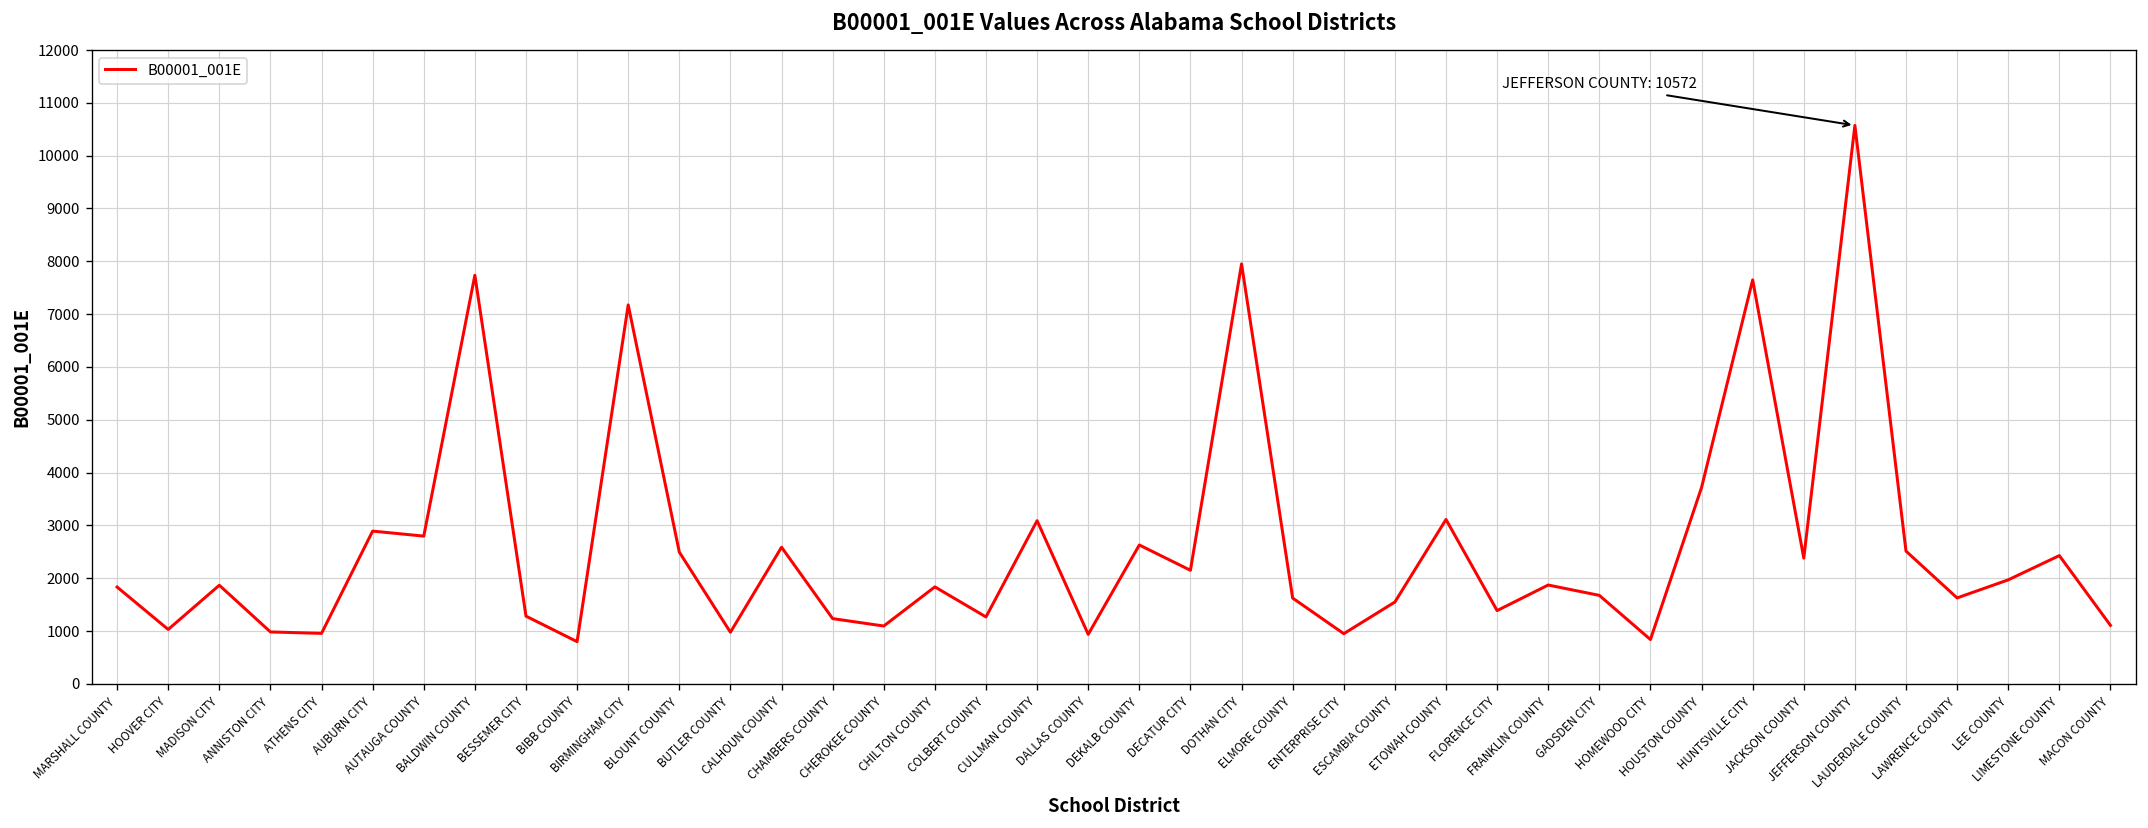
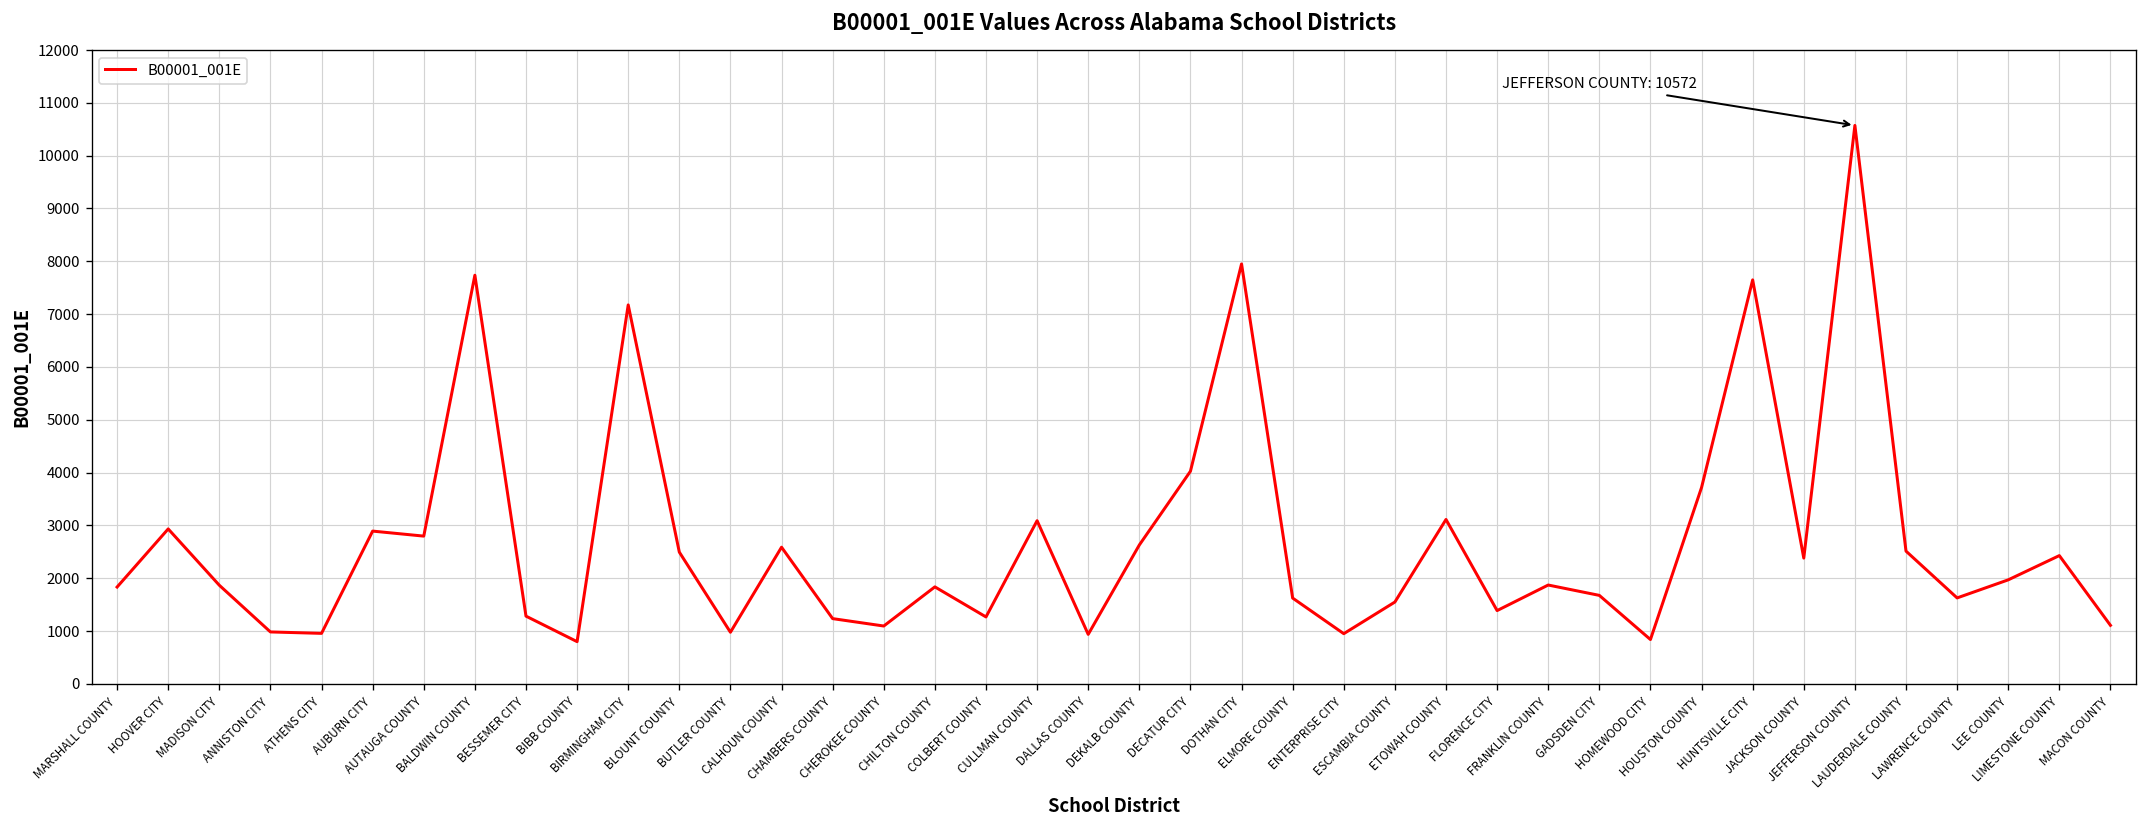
  {
    "MARSHALL COUNTY": 1800,
-   "HOOVER CITY": 1000,
+   "HOOVER CITY": 2900,
    "MADISON CITY": 1900,
    "ANNISTON CITY": 1000,
    "ATHENS CITY": 1000,
    "AUBURN CITY": 2900,
    "AUTAUGA COUNTY": 2800,
    "BALDWIN COUNTY": 7700,
    "BESSEMER CITY": 1300,
    "BIBB COUNTY": 800,
    "BIRMINGHAM CITY": 7200,
    "BLOUNT COUNTY": 2500,
    "BUTLER COUNTY": 1000,
    "CALHOUN COUNTY": 2600,
    "CHAMBERS COUNTY": 1200,
    "CHEROKEE COUNTY": 1100,
    "CHILTON COUNTY": 1800,
    "COLBERT COUNTY": 1300,
    "CULLMAN COUNTY": 3100,
    "DALLAS COUNTY": 900,
    "DEKALB COUNTY": 2600,
-   "DECATUR CITY": 2200,
+   "DECATUR CITY": 4000,
    "DOTHAN CITY": 8000,
    "ELMORE COUNTY": 1600,
    "ENTERPRISE CITY": 1000,
    "ESCAMBIA COUNTY": 1500,
    "ETOWAH COUNTY": 3100,
    "FLORENCE CITY": 1400,
    "FRANKLIN COUNTY": 1900,
    "GADSDEN CITY": 1700,
    "HOMEWOOD CITY": 800,
    "HOUSTON COUNTY": 3700,
    "HUNTSVILLE CITY": 7600,
    "JACKSON COUNTY": 2400,
    "LAUDERDALE COUNTY": 2500,
    "LAWRENCE COUNTY": 1600,
    "LEE COUNTY": 2000,
    "LIMESTONE COUNTY": 2400,
    "MACON COUNTY": 1100
  }
